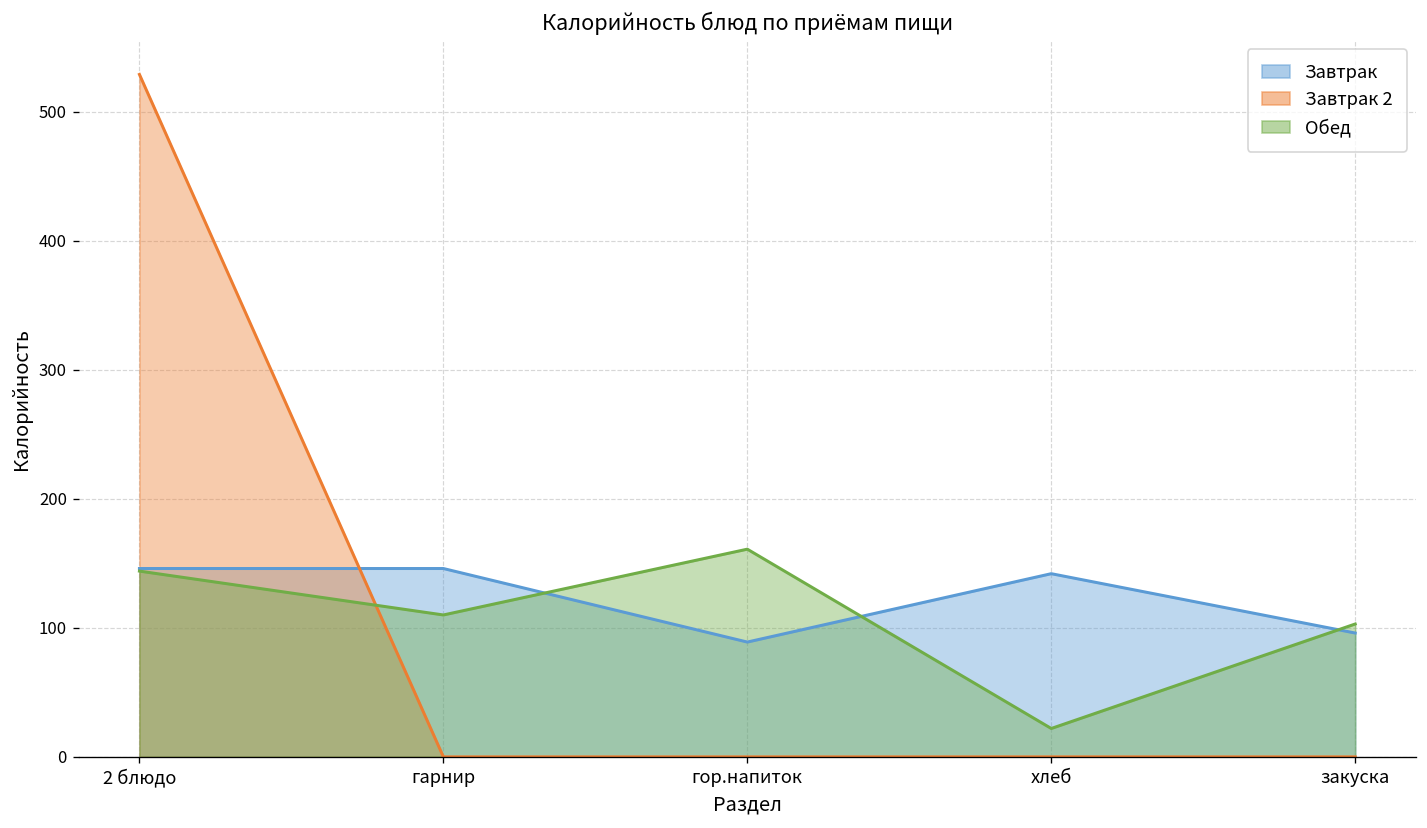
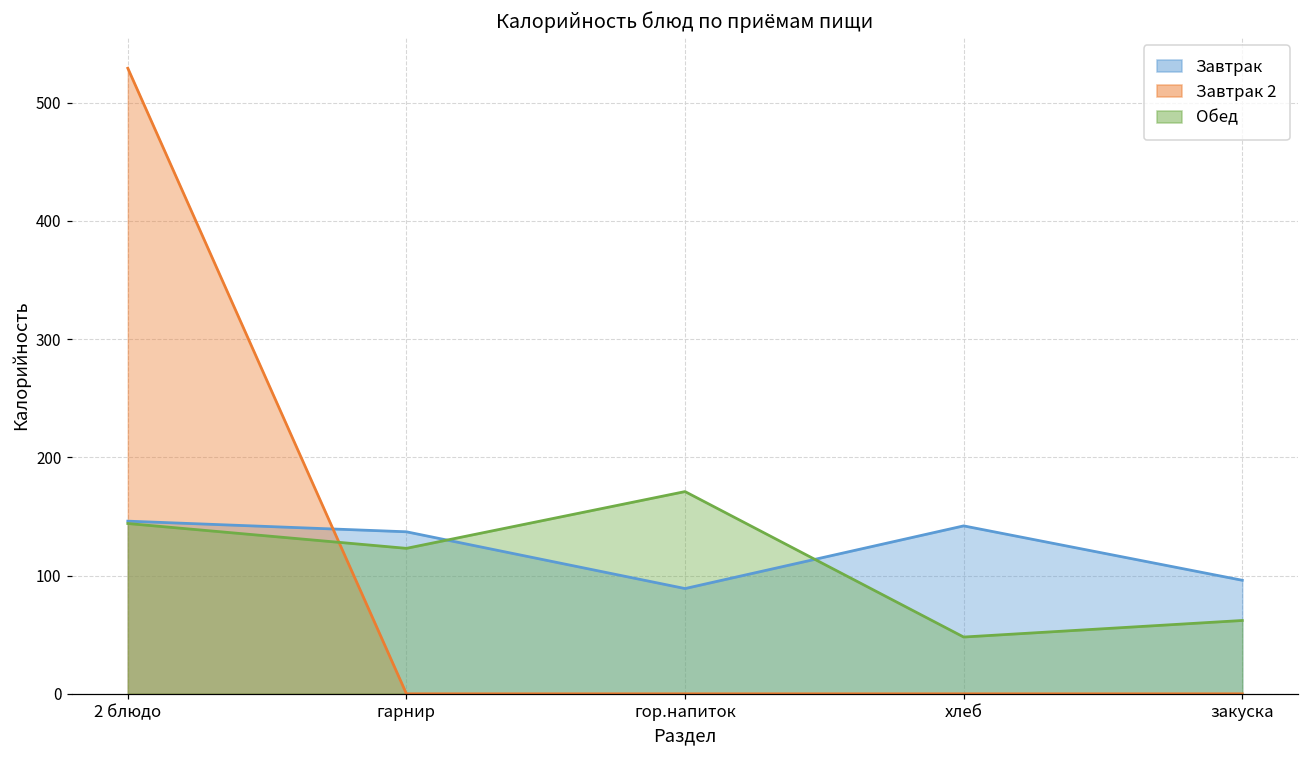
  {
    "Завтрак": {
-     "гарнир": 146,
+     "гарнир": 137,
      "гор.напиток": 89,
      "хлеб": 142,
      "закуска": 96
    },
    "Завтрак 2": {
      "2 блюдо": 529,
      "гарнир": 0,
      "гор.напиток": 0,
      "хлеб": 0,
      "закуска": 0
    },
    "Обед": {
-     "гарнир": 110,
-     "гор.напиток": 161,
-     "хлеб": 22,
-     "закуска": 103
+     "гарнир": 123,
+     "гор.напиток": 171,
+     "хлеб": 48,
+     "закуска": 62
    }
  }
